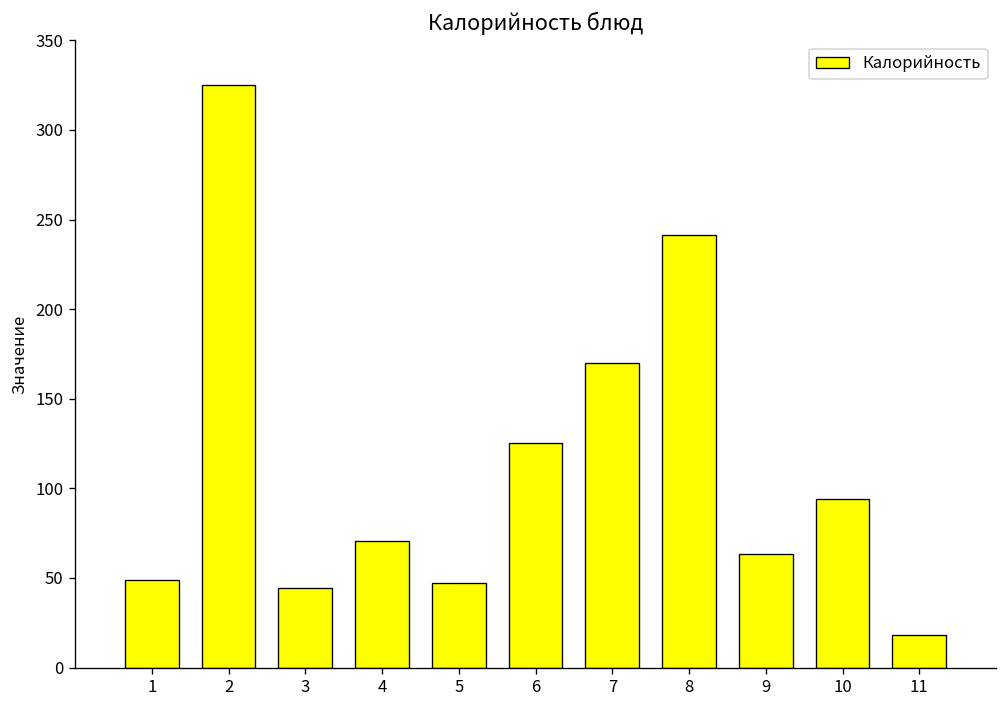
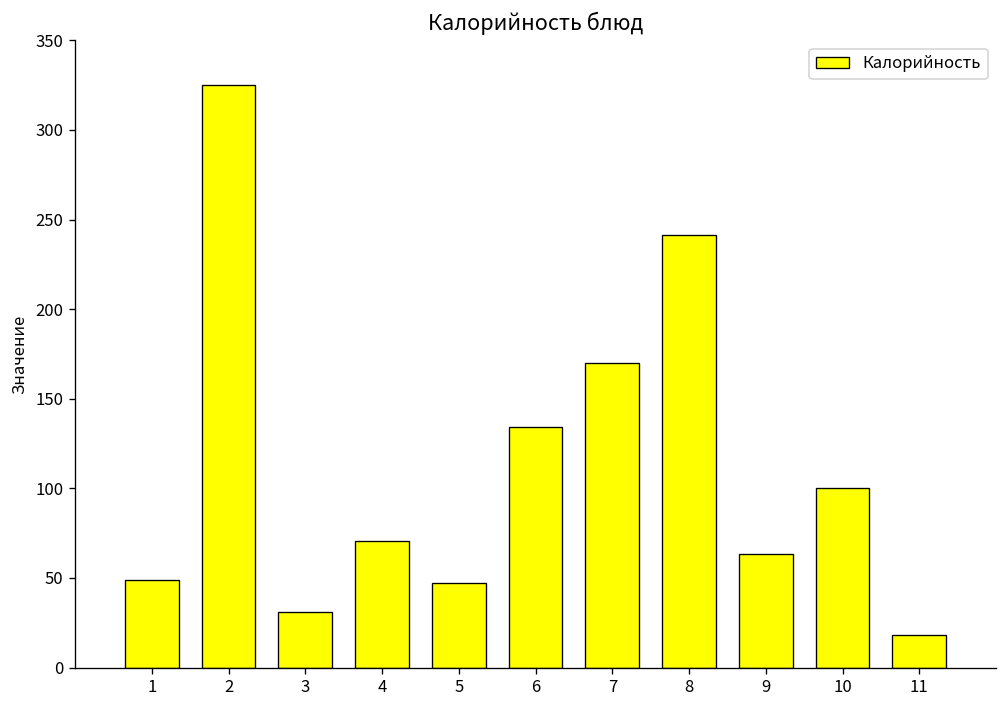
  {
    "1": 49,
    "2": 325,
-   "3": 44,
+   "3": 31,
    "4": 71,
    "5": 47,
-   "6": 125,
+   "6": 134,
    "7": 170,
    "8": 241,
    "9": 64,
-   "10": 94,
+   "10": 100,
    "11": 18
  }
